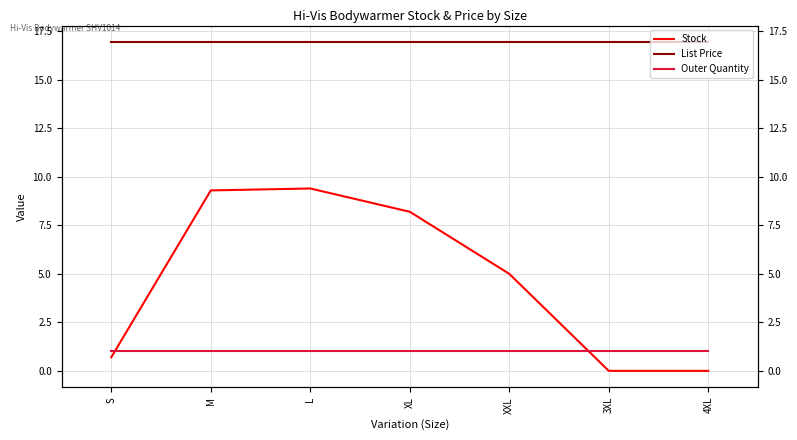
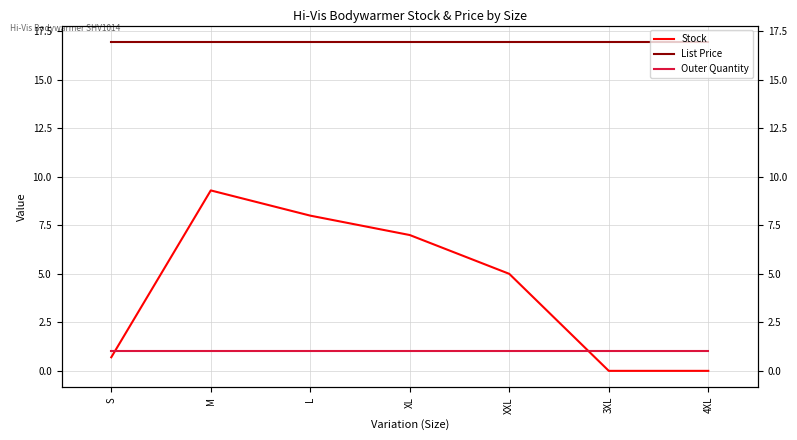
  {
    "Stock": {
      "S": 0.7,
      "M": 9.3,
-     "L": 9.4,
-     "XL": 8.2,
+     "L": 8.0,
+     "XL": 7.0,
      "XXL": 5.0,
      "3XL": 0.0,
      "4XL": 0.0
    },
    "List Price": {
      "S": 17.0,
      "M": 17.0,
      "L": 17.0,
      "XL": 17.0,
      "XXL": 17.0,
      "3XL": 17.0
    },
    "Outer Quantity": {
      "S": 1.0,
      "M": 1.0,
      "L": 1.0,
      "XL": 1.0,
      "XXL": 1.0,
      "3XL": 1.0,
      "4XL": 1.0
    }
  }
